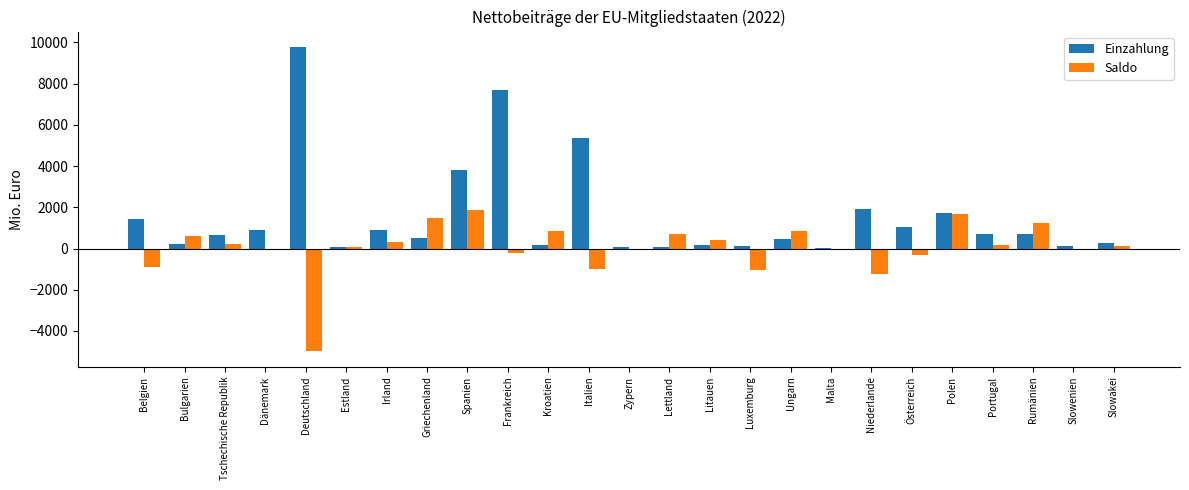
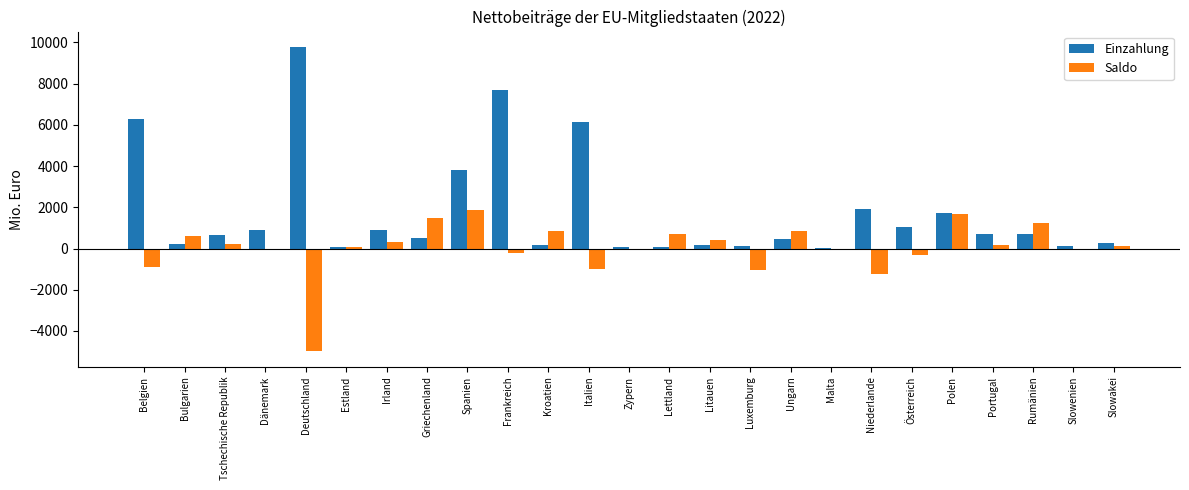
  {
    "Einzahlung": {
-     "Belgien": 1500,
+     "Belgien": 6300,
      "Bulgarien": 200,
      "Tschechische Republik": 700,
      "Dänemark": 900,
      "Deutschland": 9800,
      "Irland": 900,
      "Griechenland": 500,
      "Spanien": 3800,
      "Frankreich": 7700,
      "Kroatien": 200,
-     "Italien": 5300,
+     "Italien": 6100,
      "Litauen": 200,
      "Luxemburg": 100,
      "Ungarn": 500,
      "Niederlande": 1900,
      "Österreich": 1000,
      "Polen": 1700,
      "Portugal": 700,
      "Rumänien": 700,
      "Slowenien": 100,
      "Slowakei": 300
    },
    "Saldo": {
      "Belgien": -900,
      "Bulgarien": 600,
      "Tschechische Republik": 200,
      "Deutschland": -5000,
      "Irland": 300,
      "Griechenland": 1500,
      "Spanien": 1900,
      "Frankreich": -200,
      "Kroatien": 800,
      "Italien": -1000,
      "Lettland": 700,
      "Litauen": 400,
      "Luxemburg": -1000,
      "Ungarn": 900,
      "Niederlande": -1200,
      "Österreich": -300,
      "Polen": 1700,
      "Portugal": 200,
      "Rumänien": 1300,
      "Slowakei": 100
    }
  }
